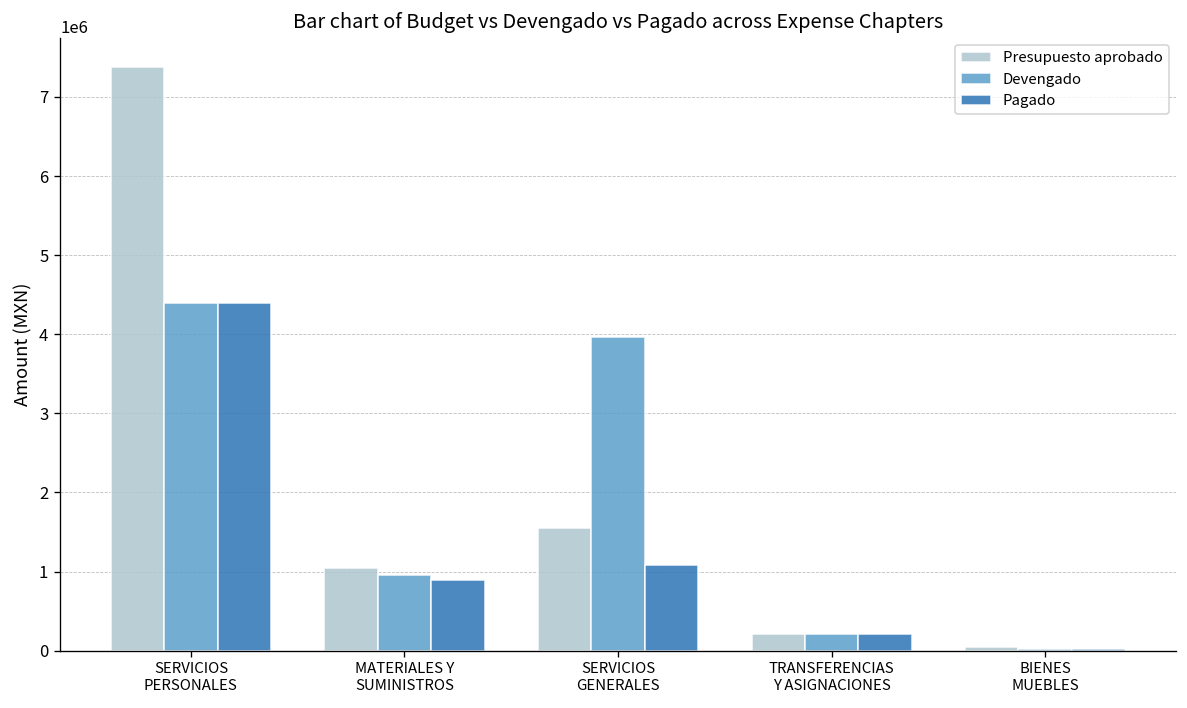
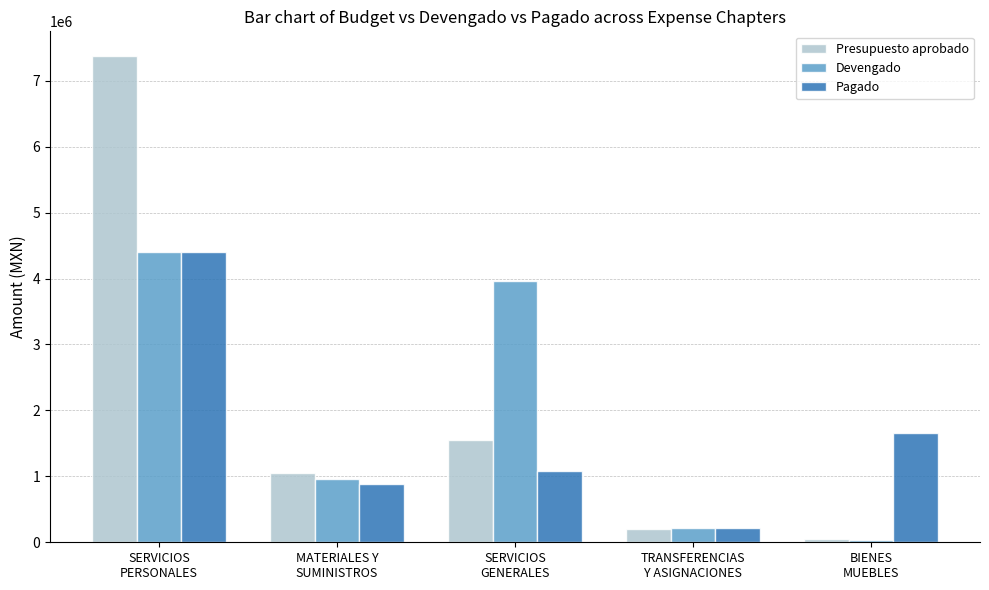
  {
    "Presupuesto aprobado": {
      "SERVICIOS PERSONALES": 7400000,
      "MATERIALES Y SUMINISTROS": 1000000,
      "SERVICIOS GENERALES": 1600000,
      "TRANSFERENCIAS Y ASIGNACIONES": 200000,
      "BIENES MUEBLES": 0
    },
    "Devengado": {
      "SERVICIOS PERSONALES": 4400000,
      "MATERIALES Y SUMINISTROS": 1000000,
      "SERVICIOS GENERALES": 4000000,
      "TRANSFERENCIAS Y ASIGNACIONES": 200000
    },
    "Pagado": {
      "SERVICIOS PERSONALES": 4400000,
      "MATERIALES Y SUMINISTROS": 900000,
      "SERVICIOS GENERALES": 1100000,
      "TRANSFERENCIAS Y ASIGNACIONES": 200000,
-     "BIENES MUEBLES": 0
+     "BIENES MUEBLES": 1700000
    }
  }
